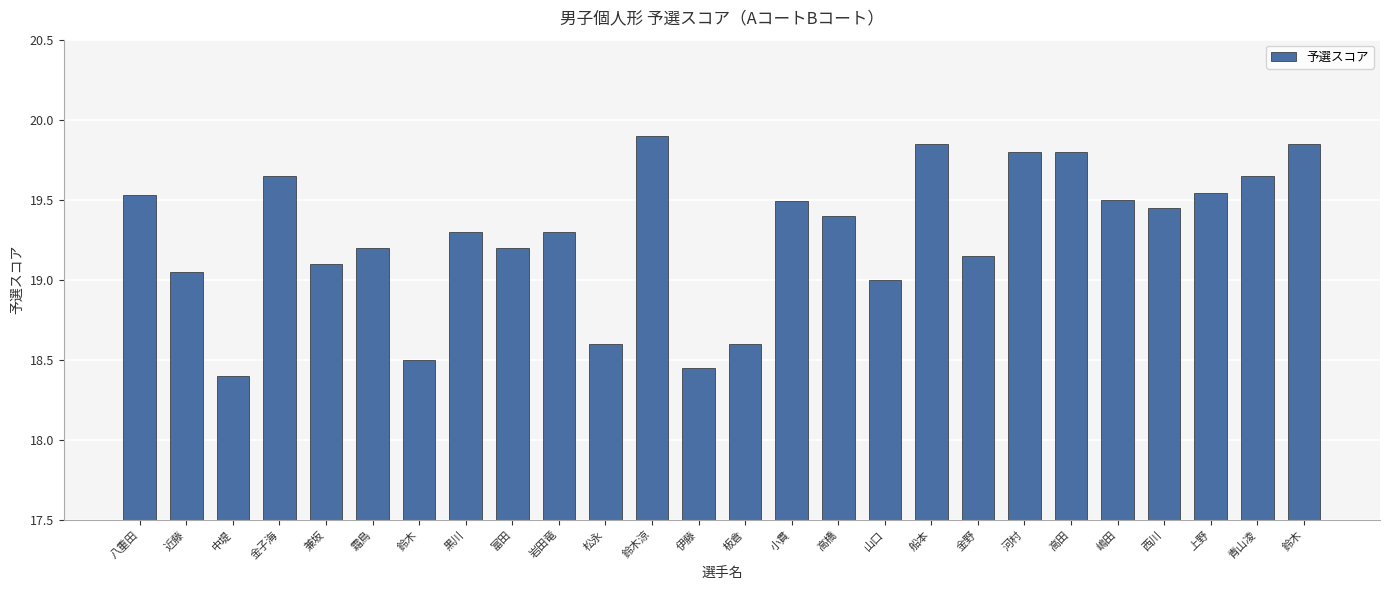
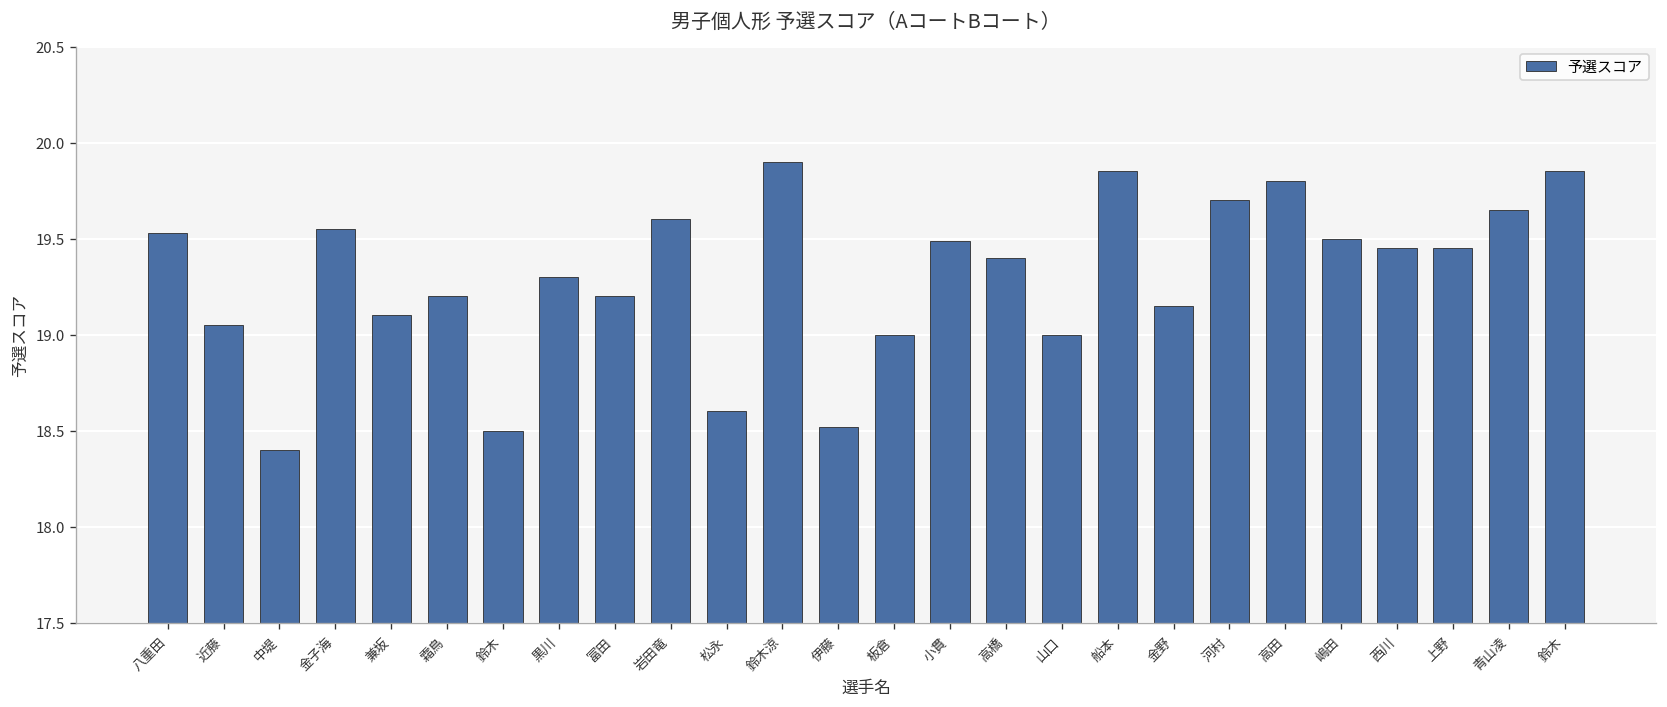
  {
    "八重田": 19.53,
    "近藤": 19.05,
    "中堤": 18.40,
-   "金子海": 19.65,
+   "金子海": 19.55,
    "兼坂": 19.10,
    "霜鳥": 19.20,
    "黒川": 19.30,
    "富田": 19.20,
-   "岩田竜": 19.3,
+   "岩田竜": 19.6,
    "松永": 18.60,
    "鈴木涼": 19.90,
-   "伊藤": 18.45,
-   "板倉": 18.6,
+   "伊藤": 18.52,
+   "板倉": 19.0,
    "小貫": 19.49,
    "高橋": 19.40,
    "山口": 19.00,
    "船本": 19.85,
    "金野": 19.15,
-   "河村": 19.8,
+   "河村": 19.7,
    "高田": 19.80,
    "嶋田": 19.50,
    "西川": 19.45,
-   "上野": 19.54,
+   "上野": 19.45,
    "青山凌": 19.65
  }
